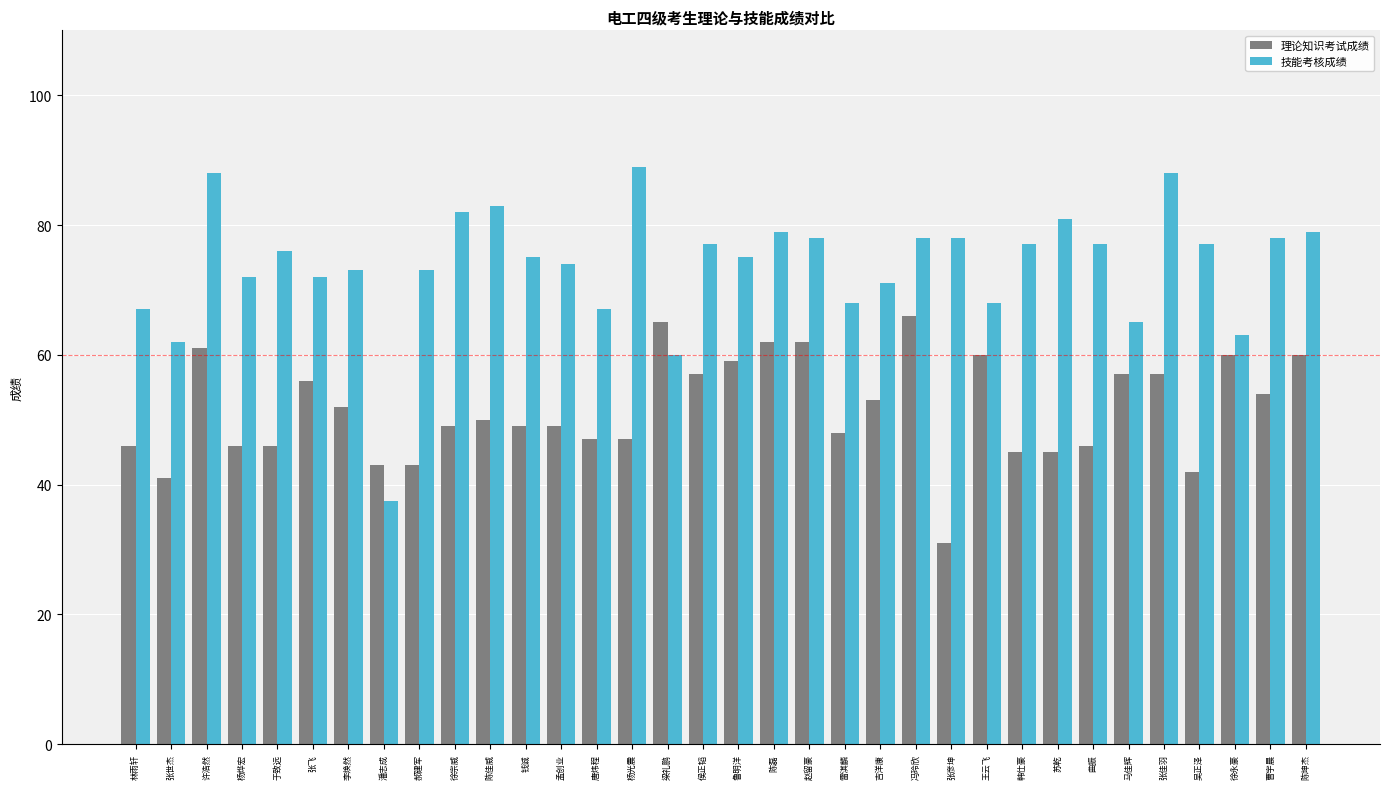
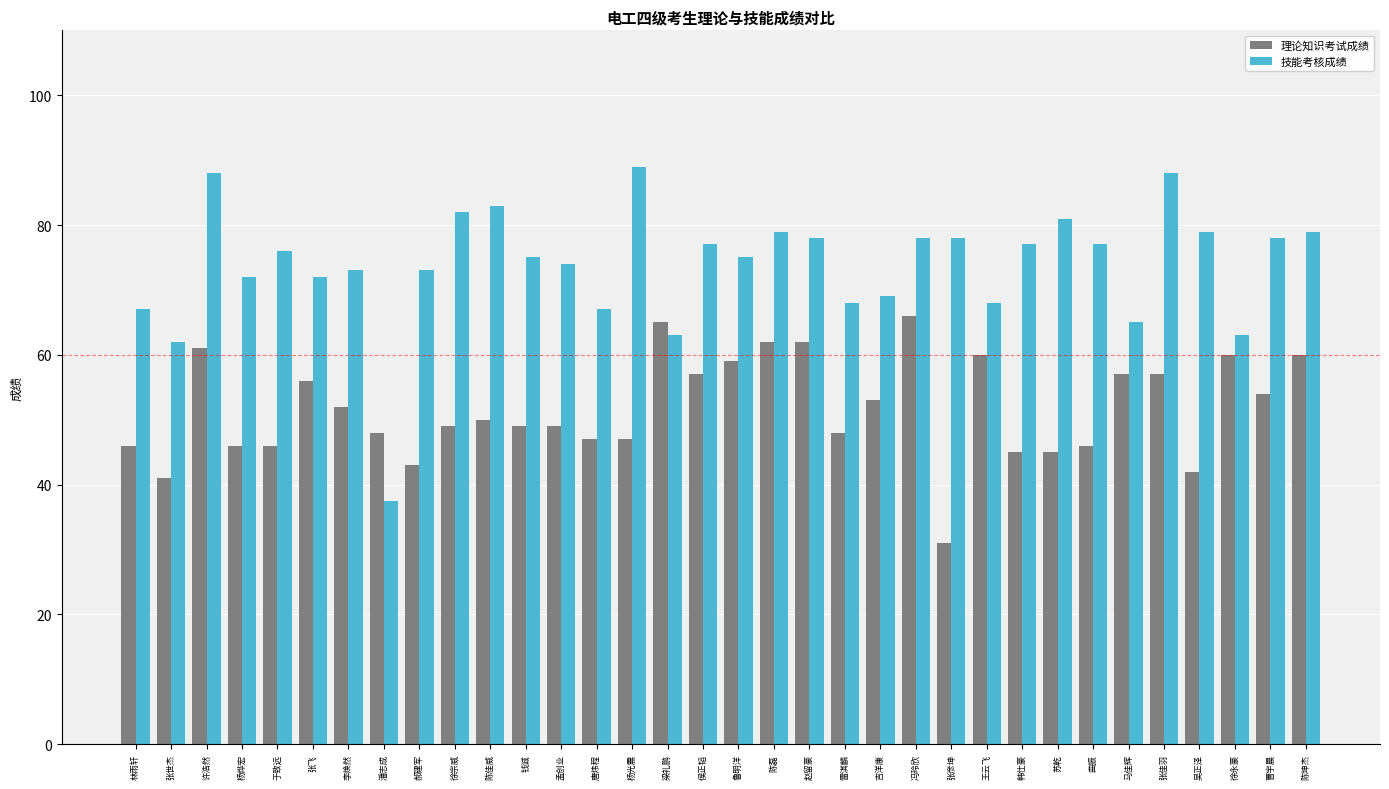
  {
    "理论知识考试成绩": {
      "林雨轩": 46,
      "张世杰": 41,
      "许浩然": 61,
      "杨烨宏": 46,
      "于致远": 46,
      "张飞": 56,
      "李焕然": 52,
-     "潘志成": 43,
+     "潘志成": 48,
      "郝建军": 43,
      "徐宗威": 49,
      "陈佳威": 50,
      "钱诚": 49,
      "孟创业": 49,
      "唐炜程": 47,
      "杨光震": 47,
      "梁礼鹏": 65,
      "侯正韬": 57,
      "鲁明洋": 59,
      "陈磊": 62,
      "赵留豪": 62,
      "雷淇麟": 48,
      "吉洋康": 53,
      "冯玲欣": 66,
      "张彦坤": 31,
      "王云飞": 60,
      "韩仕豪": 45,
      "苏乾": 45,
      "曲振": 46,
      "马佳辉": 57,
      "张佳羽": 57,
      "吴正泽": 42,
      "徐永豪": 60,
      "曹宇晨": 54,
      "陈坤杰": 60
    },
    "技能考核成绩": {
      "林雨轩": 67,
      "张世杰": 62,
      "许浩然": 88,
      "杨烨宏": 72,
      "于致远": 76,
      "张飞": 72,
      "李焕然": 73,
      "潘志成": 38,
      "郝建军": 73,
      "徐宗威": 82,
      "陈佳威": 83,
      "钱诚": 75,
      "孟创业": 74,
      "唐炜程": 67,
      "杨光震": 89,
-     "梁礼鹏": 60,
+     "梁礼鹏": 63,
      "侯正韬": 77,
      "鲁明洋": 75,
      "陈磊": 79,
      "赵留豪": 78,
      "雷淇麟": 68,
-     "吉洋康": 71,
+     "吉洋康": 69,
      "冯玲欣": 78,
      "张彦坤": 78,
      "王云飞": 68,
      "韩仕豪": 77,
      "苏乾": 81,
      "曲振": 77,
      "马佳辉": 65,
      "张佳羽": 88,
-     "吴正泽": 77,
+     "吴正泽": 79,
      "徐永豪": 63,
      "曹宇晨": 78,
      "陈坤杰": 79
    }
  }
